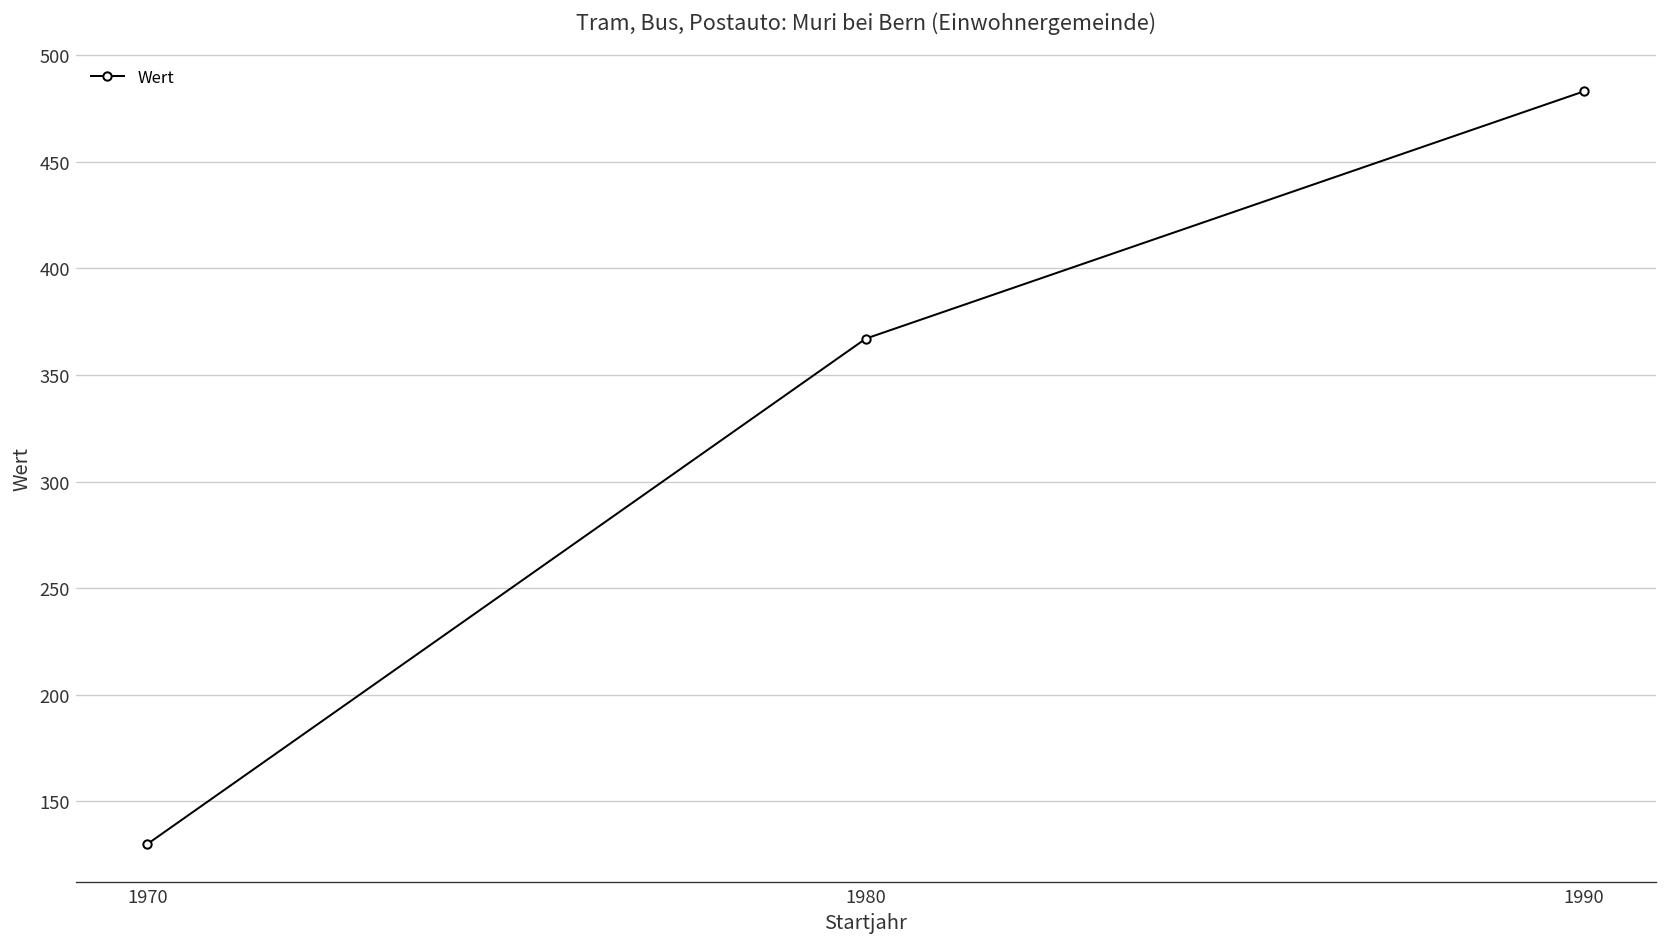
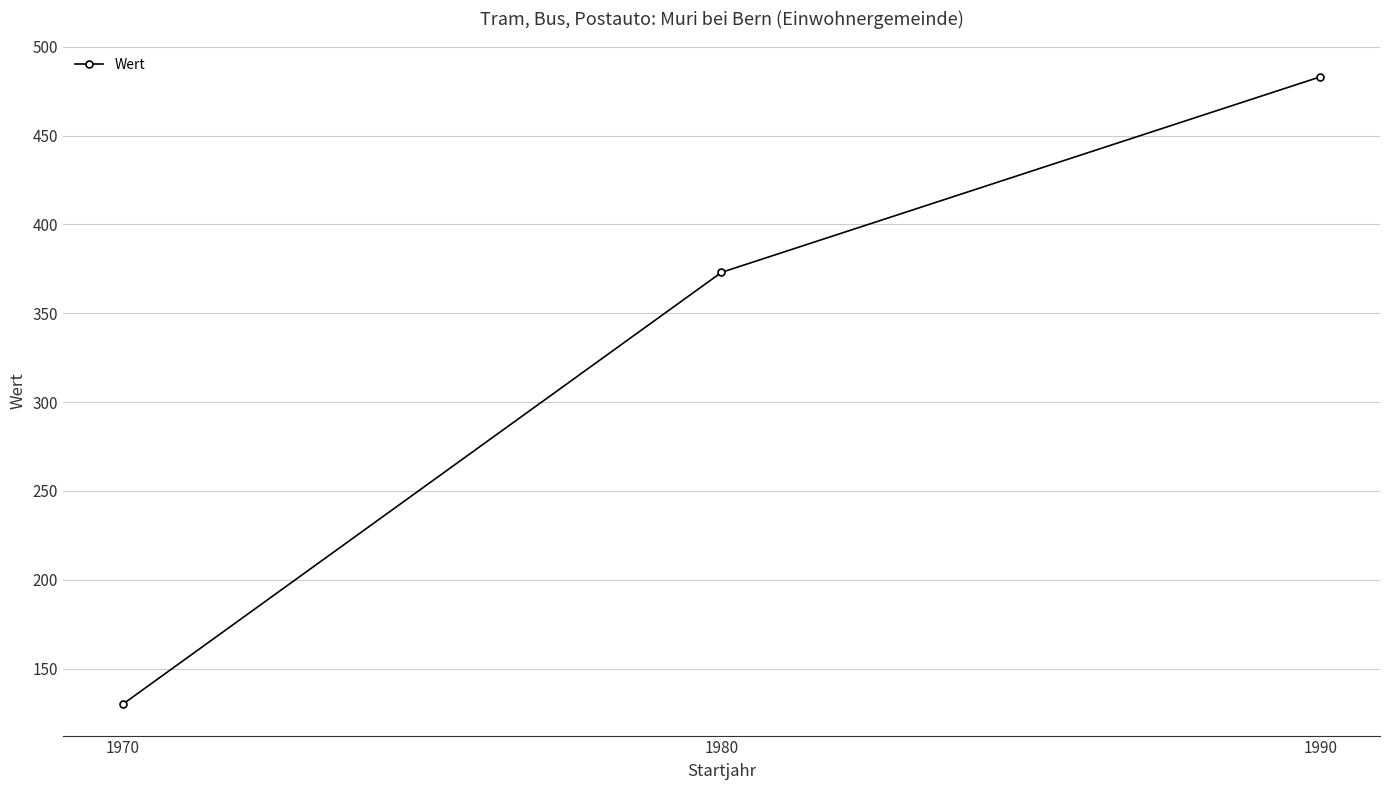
  {
    "1970": 130,
-   "1980": 367,
+   "1980": 373,
    "1990": 483
  }
